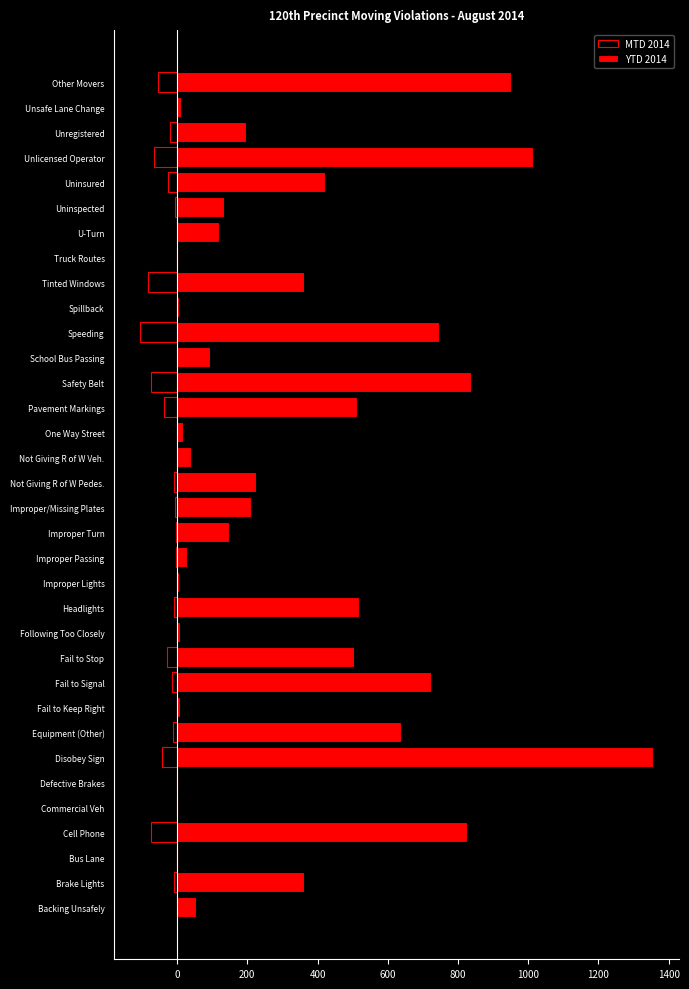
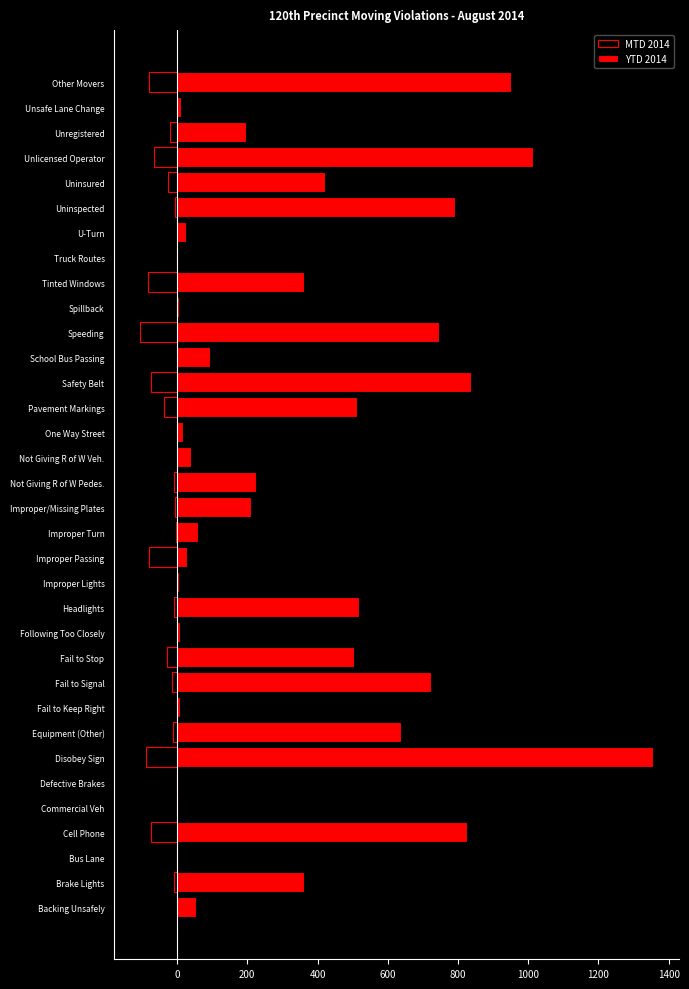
  {
    "MTD 2014": {
-     "Other Movers": -60,
+     "Other Movers": -80,
      "Unsafe Lane Change": 0,
      "Unregistered": -20,
      "Unlicensed Operator": -70,
      "Uninsured": -30,
      "Truck Routes": 0,
      "Tinted Windows": -80,
      "Spillback": 0,
      "Speeding": -110,
      "School Bus Passing": 0,
      "Safety Belt": -80,
      "Pavement Markings": -40,
      "Not Giving R of W Veh.": 0,
      "Not Giving R of W Pedes.": -10,
-     "Improper Passing": 0,
+     "Improper Passing": -80,
      "Improper Lights": 0,
      "Headlights": -10,
      "Following Too Closely": 0,
      "Fail to Stop": -30,
      "Fail to Signal": -10,
      "Equipment (Other)": -10,
-     "Disobey Sign": -40,
+     "Disobey Sign": -90,
      "Defective Brakes": 0,
      "Commercial Veh": 0,
      "Cell Phone": -80,
      "Bus Lane": 0,
      "Brake Lights": -10
    },
    "YTD 2014": {
      "Other Movers": 950,
      "Unsafe Lane Change": 10,
      "Unregistered": 200,
      "Unlicensed Operator": 1010,
      "Uninsured": 420,
-     "Uninspected": 130,
-     "U-Turn": 120,
+     "Uninspected": 790,
+     "U-Turn": 20,
      "Tinted Windows": 360,
      "Speeding": 750,
      "School Bus Passing": 100,
      "Safety Belt": 840,
      "Pavement Markings": 510,
      "One Way Street": 20,
      "Not Giving R of W Veh.": 40,
      "Not Giving R of W Pedes.": 230,
      "Improper/Missing Plates": 210,
-     "Improper Turn": 150,
+     "Improper Turn": 60,
      "Improper Passing": 30,
      "Headlights": 520,
      "Fail to Stop": 510,
      "Fail to Signal": 720,
      "Fail to Keep Right": 10,
      "Equipment (Other)": 640,
      "Disobey Sign": 1360,
      "Defective Brakes": 0,
      "Commercial Veh": 0,
      "Cell Phone": 830,
      "Brake Lights": 360,
      "Backing Unsafely": 60
    }
  }
